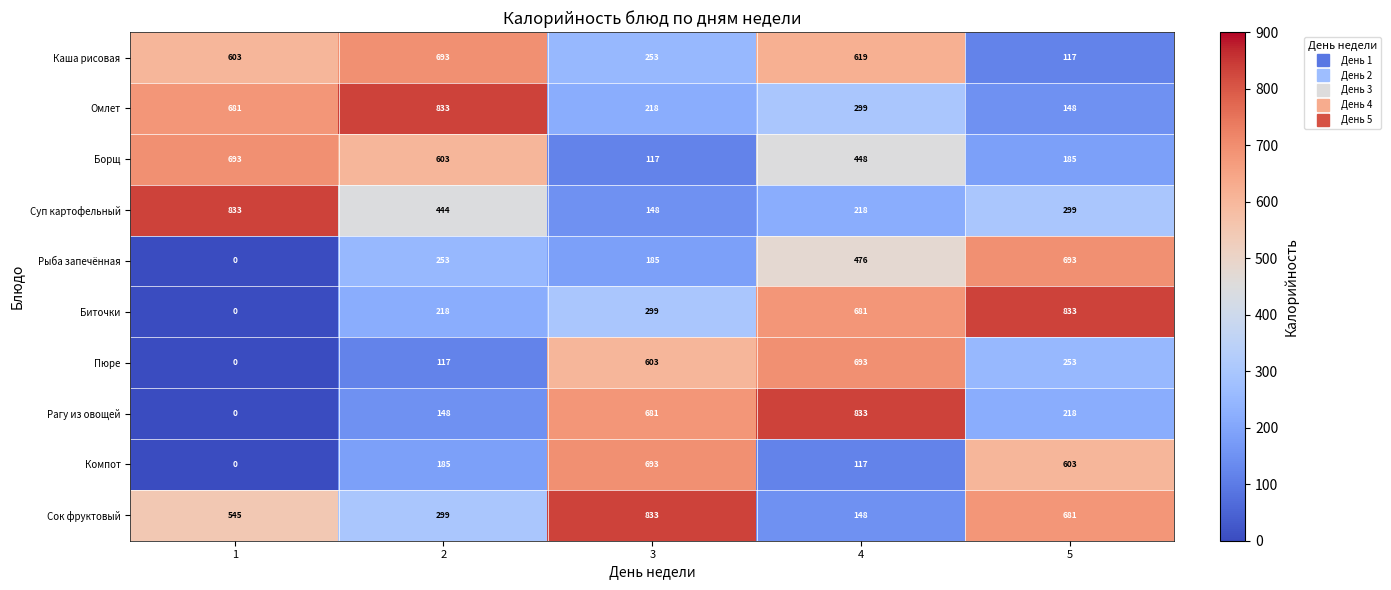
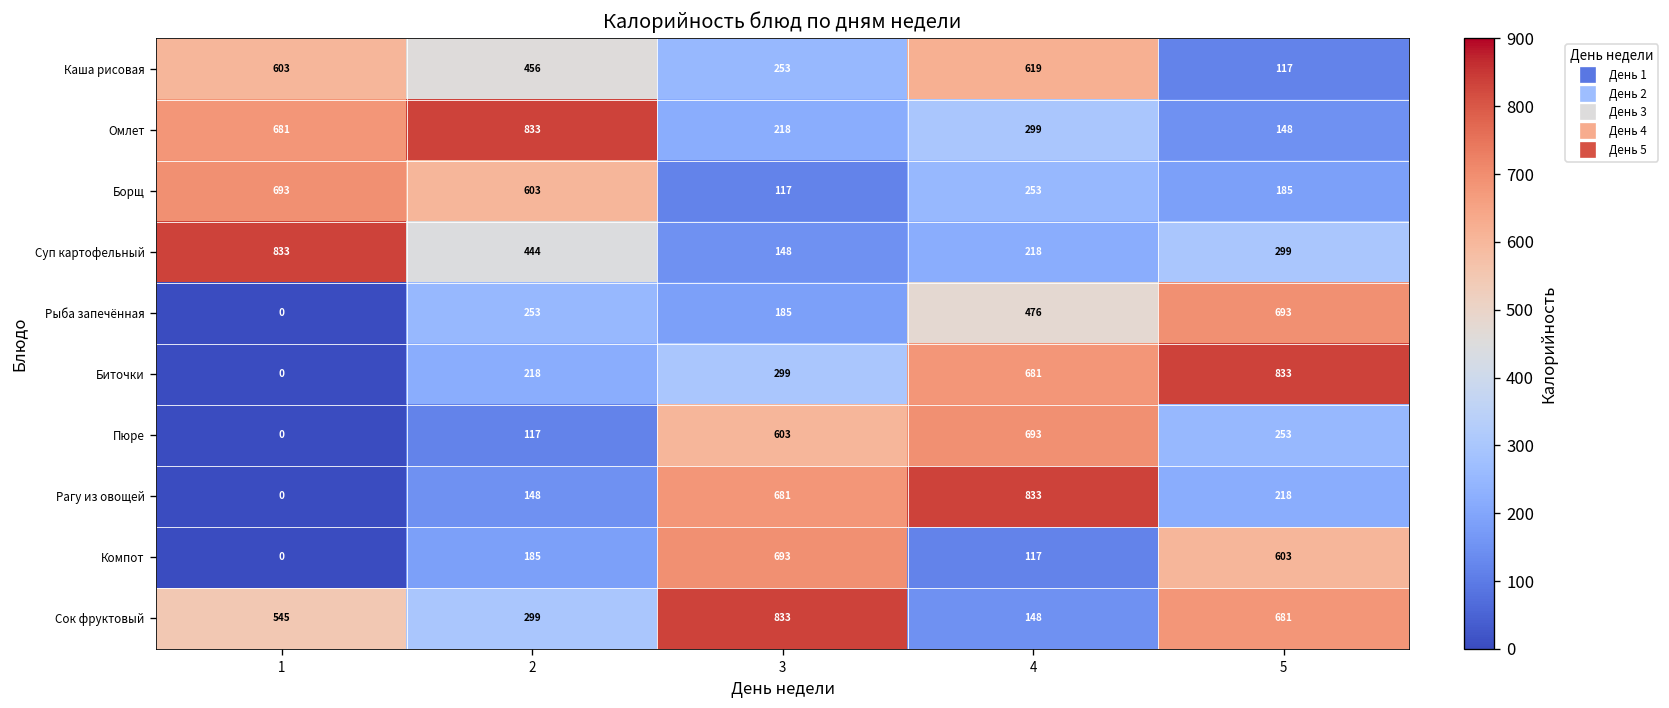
  {
    "Каша рисовая": {
      "1": 603,
-     "2": 693,
+     "2": 456,
      "3": 253,
      "4": 619,
      "5": 117
    },
    "Омлет": {
      "1": 681,
      "2": 833,
      "3": 218,
      "4": 299,
      "5": 148
    },
    "Борщ": {
      "1": 693,
      "2": 603,
      "3": 117,
-     "4": 448,
+     "4": 253,
      "5": 185
    },
    "Суп картофельный": {
      "1": 833,
      "2": 444,
      "3": 148,
      "4": 218,
      "5": 299
    },
    "Рыба запечённая": {
      "1": 0,
      "2": 253,
      "3": 185,
      "4": 476,
      "5": 693
    },
    "Биточки": {
      "1": 0,
      "2": 218,
      "3": 299,
      "4": 681,
      "5": 833
    },
    "Пюре": {
      "1": 0,
      "2": 117,
      "3": 603,
      "4": 693,
      "5": 253
    },
    "Рагу из овощей": {
      "1": 0,
      "2": 148,
      "3": 681,
      "4": 833,
      "5": 218
    },
    "Компот": {
      "1": 0,
      "2": 185,
      "3": 693,
      "4": 117,
      "5": 603
    },
    "Сок фруктовый": {
      "1": 545,
      "2": 299,
      "3": 833,
      "4": 148,
      "5": 681
    }
  }
